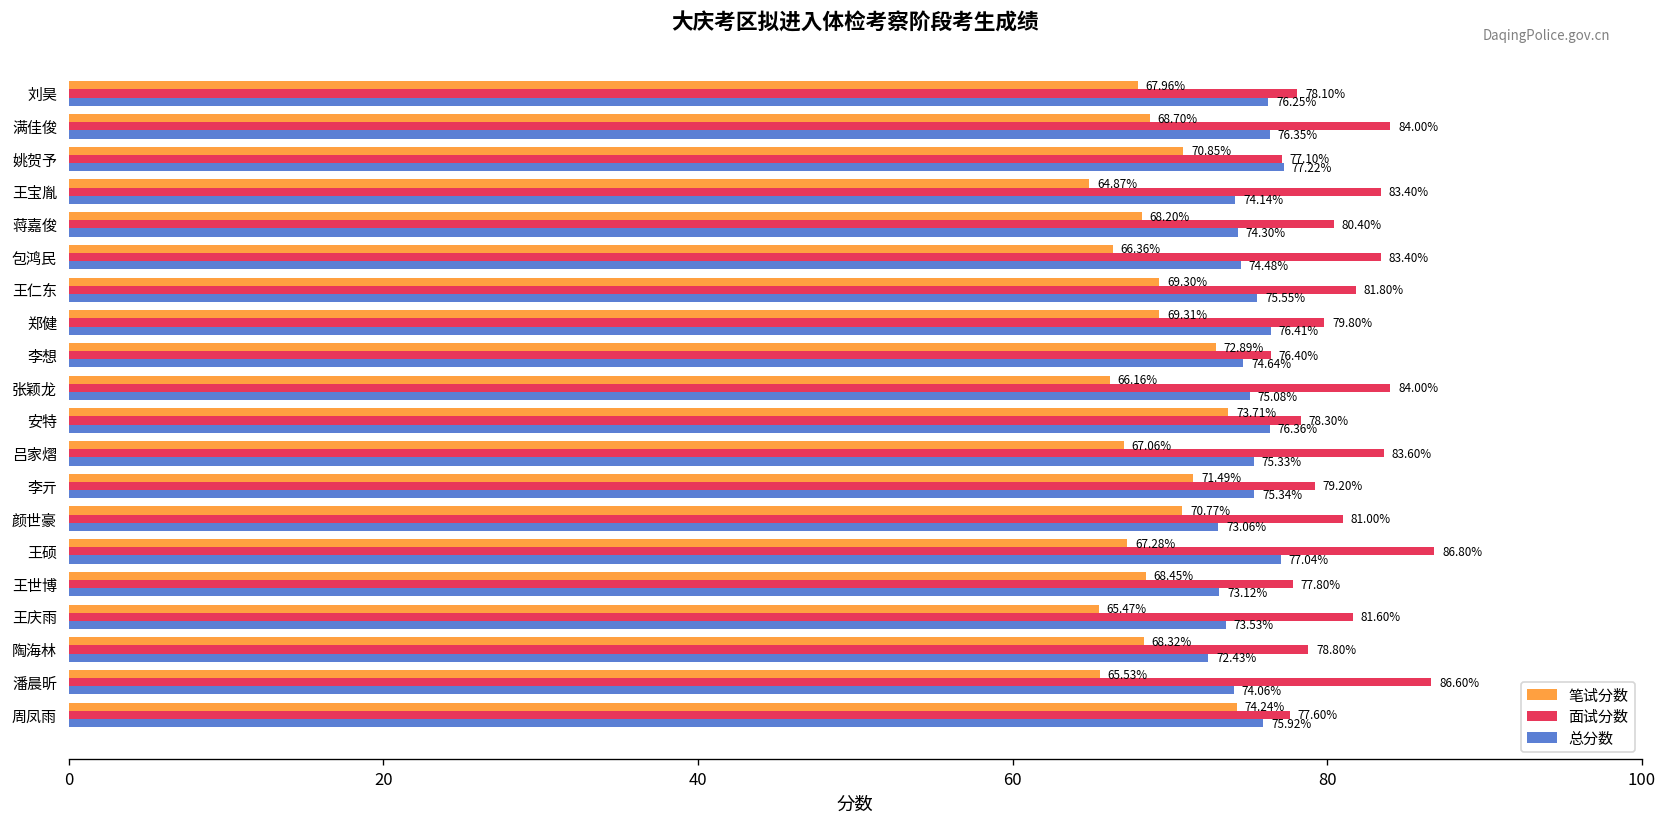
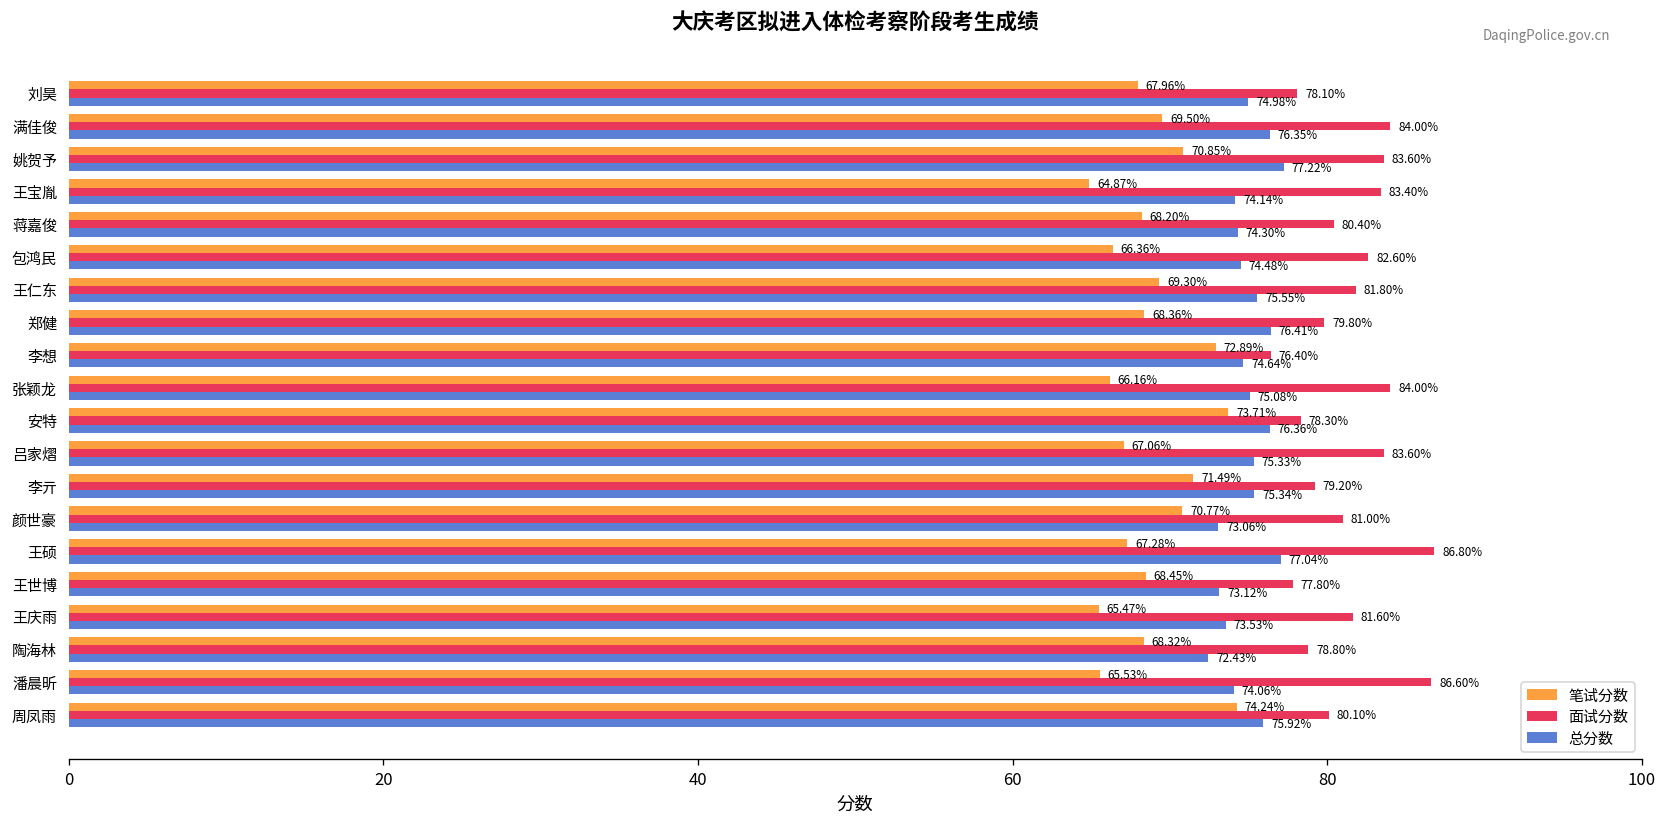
  {
    "笔试分数": {
      "刘昊": "67.96%",
-     "满佳俊": "68.70%",
+     "满佳俊": "69.50%",
      "姚贺予": "70.85%",
      "王宝胤": "64.87%",
      "蒋嘉俊": "68.20%",
      "包鸿民": "66.36%",
      "王仁东": "69.30%",
-     "郑健": "69.31%",
+     "郑健": "68.36%",
      "李想": "72.89%",
      "张颖龙": "66.16%",
      "安特": "73.71%",
      "吕家熠": "67.06%",
      "李亓": "71.49%",
      "颜世豪": "70.77%",
      "王硕": "67.28%",
      "王世博": "68.45%",
      "王庆雨": "65.47%",
      "陶海林": "68.32%",
      "潘晨昕": "65.53%",
      "周凤雨": "74.24%"
    },
    "面试分数": {
      "刘昊": "78.10%",
      "满佳俊": "84.00%",
-     "姚贺予": "77.10%",
+     "姚贺予": "83.60%",
      "王宝胤": "83.40%",
      "蒋嘉俊": "80.40%",
-     "包鸿民": "83.40%",
+     "包鸿民": "82.60%",
      "王仁东": "81.80%",
      "郑健": "79.80%",
      "李想": "76.40%",
      "张颖龙": "84.00%",
      "安特": "78.30%",
      "吕家熠": "83.60%",
      "李亓": "79.20%",
      "颜世豪": "81.00%",
      "王硕": "86.80%",
      "王世博": "77.80%",
      "王庆雨": "81.60%",
      "陶海林": "78.80%",
      "潘晨昕": "86.60%",
-     "周凤雨": "77.60%"
+     "周凤雨": "80.10%"
    },
    "总分数": {
-     "刘昊": "76.25%",
+     "刘昊": "74.98%",
      "满佳俊": "76.35%",
      "姚贺予": "77.22%",
      "王宝胤": "74.14%",
      "蒋嘉俊": "74.30%",
      "包鸿民": "74.48%",
      "王仁东": "75.55%",
      "郑健": "76.41%",
      "李想": "74.64%",
      "张颖龙": "75.08%",
      "安特": "76.36%",
      "吕家熠": "75.33%",
      "李亓": "75.34%",
      "颜世豪": "73.06%",
      "王硕": "77.04%",
      "王世博": "73.12%",
      "王庆雨": "73.53%",
      "陶海林": "72.43%",
      "潘晨昕": "74.06%",
      "周凤雨": "75.92%"
    }
  }
